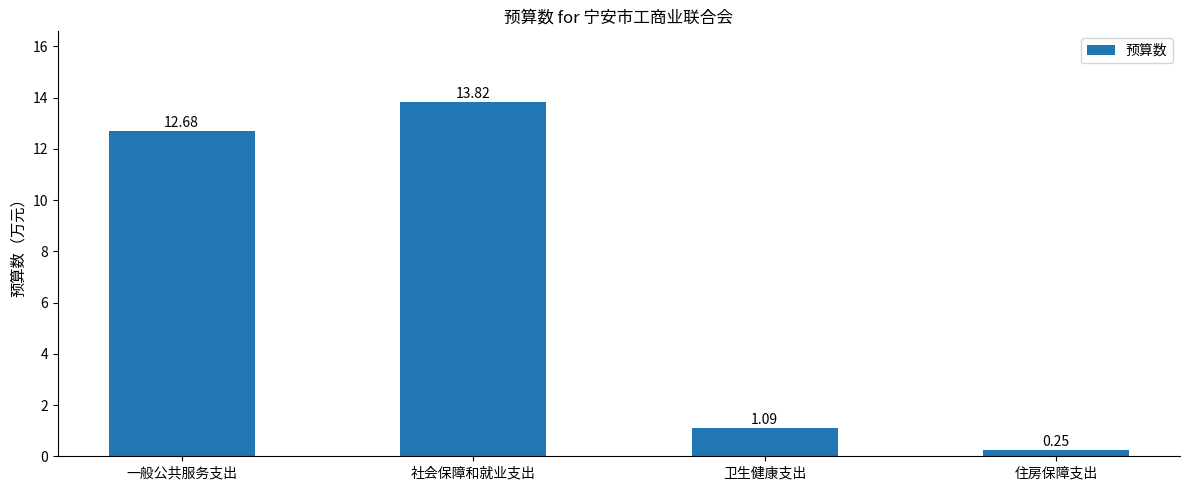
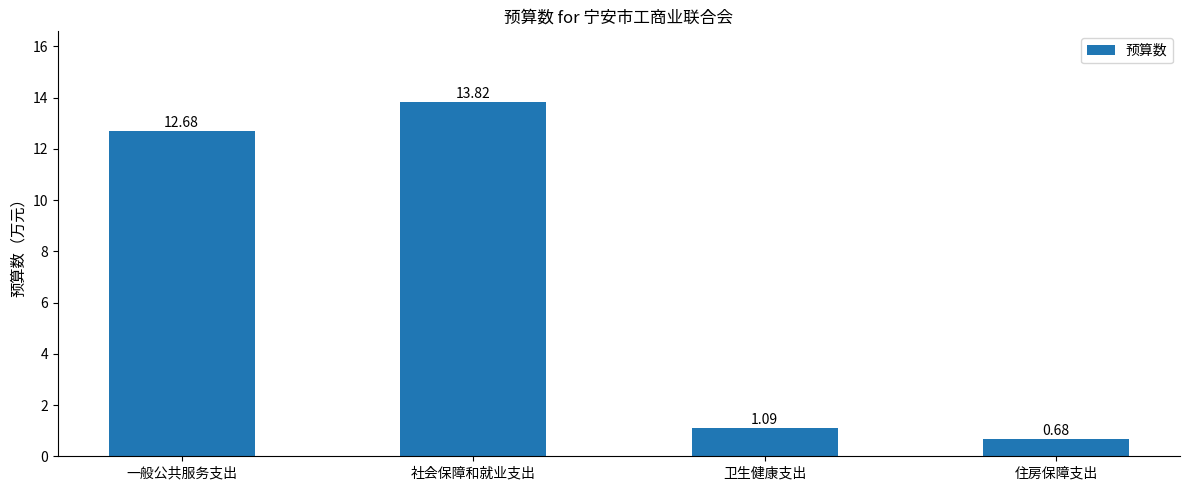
  {
    "一般公共服务支出": 12.68,
    "社会保障和就业支出": 13.82,
    "卫生健康支出": 1.09,
-   "住房保障支出": 0.25
+   "住房保障支出": 0.68
  }
